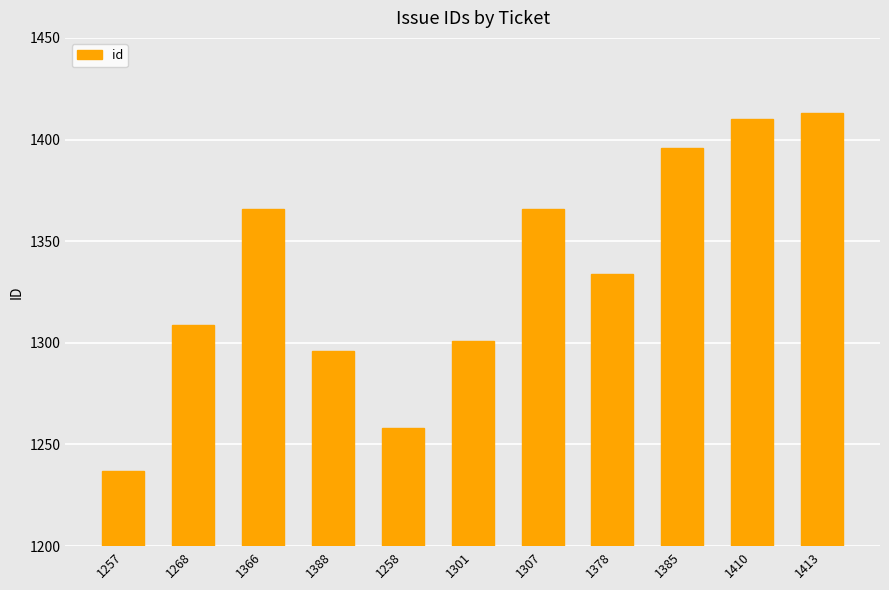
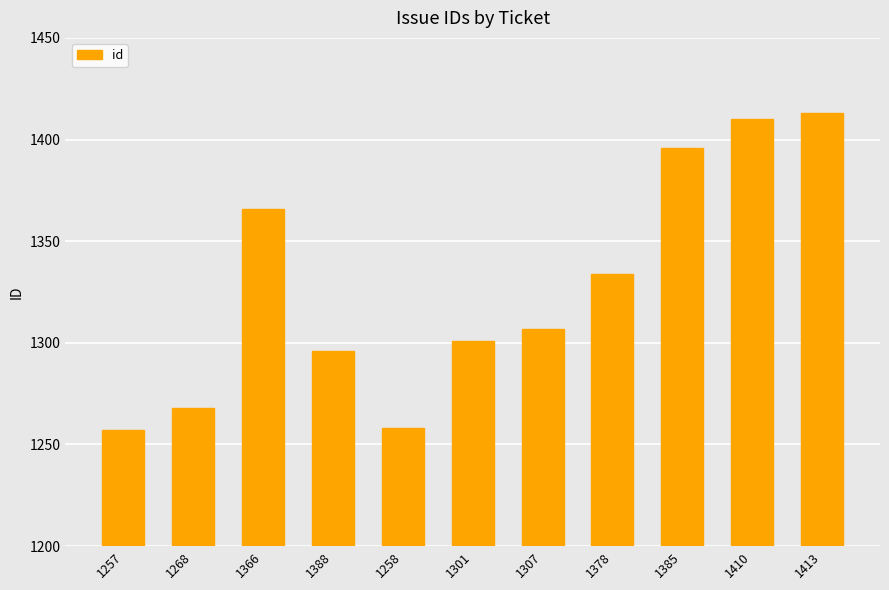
  {
-   "1257": 1237,
-   "1268": 1309,
+   "1257": 1257,
+   "1268": 1268,
    "1366": 1366,
    "1388": 1296,
    "1258": 1258,
    "1301": 1301,
-   "1307": 1366,
+   "1307": 1307,
    "1378": 1334,
    "1385": 1396,
    "1410": 1410,
    "1413": 1413
  }
